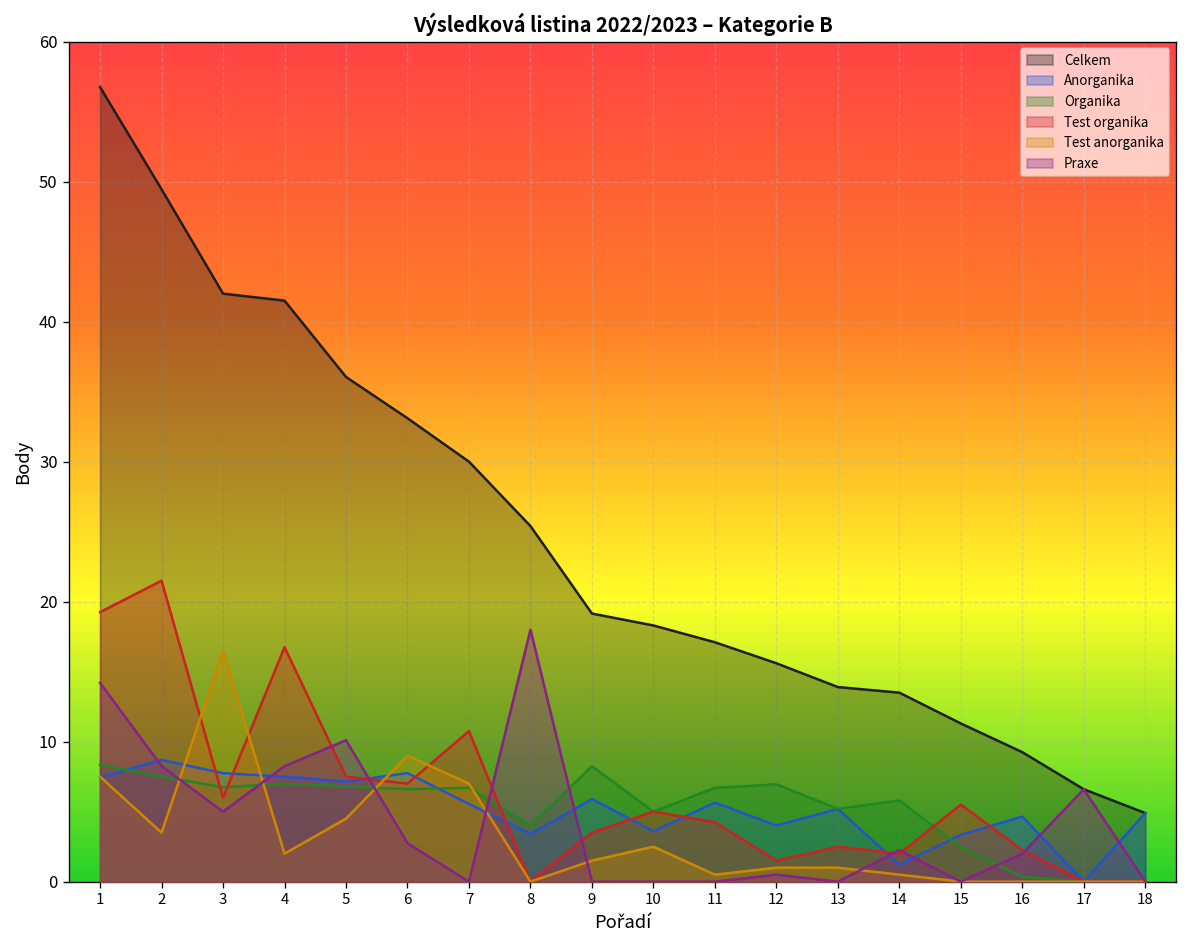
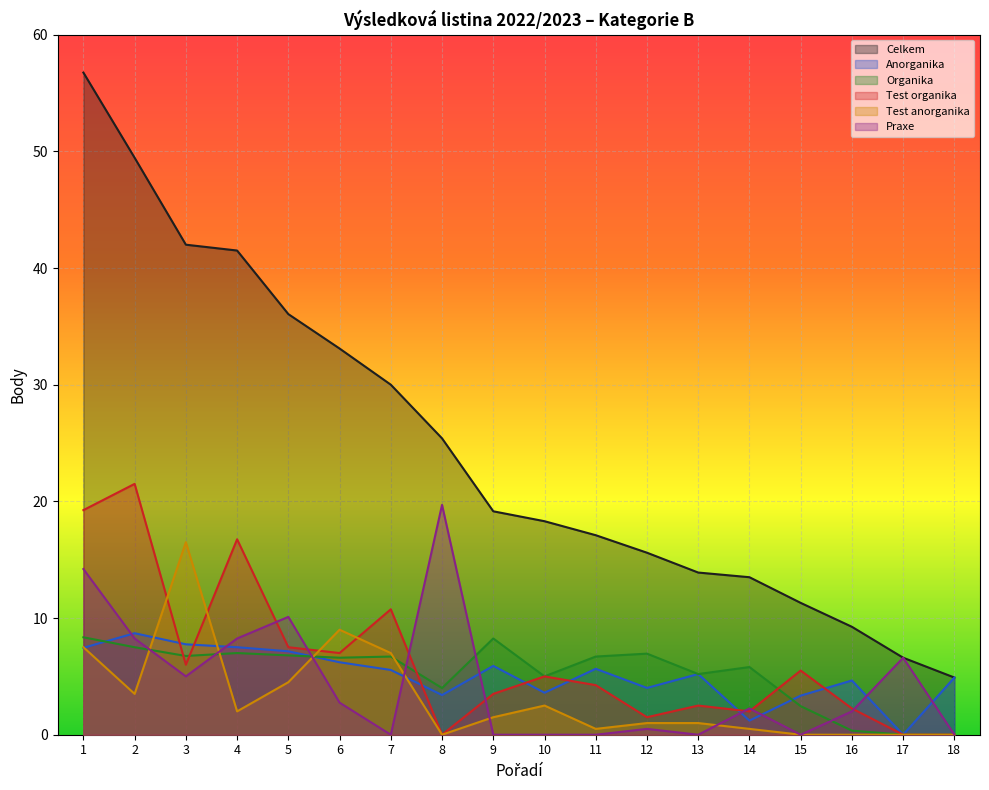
  {
    "Anorganika": {
      "2": 8.7,
      "3": 7.8,
      "4": 7.5,
      "5": 7.2,
-     "6": 7.8,
+     "6": 6.2,
      "7": 5.6,
      "8": 3.4,
      "9": 5.9,
      "10": 3.6,
      "11": 5.7,
      "12": 4.0,
      "14": 1.2,
      "15": 3.4,
      "16": 4.7
    },
    "Praxe": {
      "1": 14.2,
      "2": 8.3,
      "3": 5.0,
      "4": 8.3,
      "5": 10.1,
      "6": 2.8,
      "7": 0.0,
-     "8": 18.0,
+     "8": 19.7,
      "9": 0.0,
      "10": 0.0,
      "11": 0.0,
      "12": 0.5,
      "13": 0.0,
      "14": 2.3,
      "16": 2.0
    }
  }
